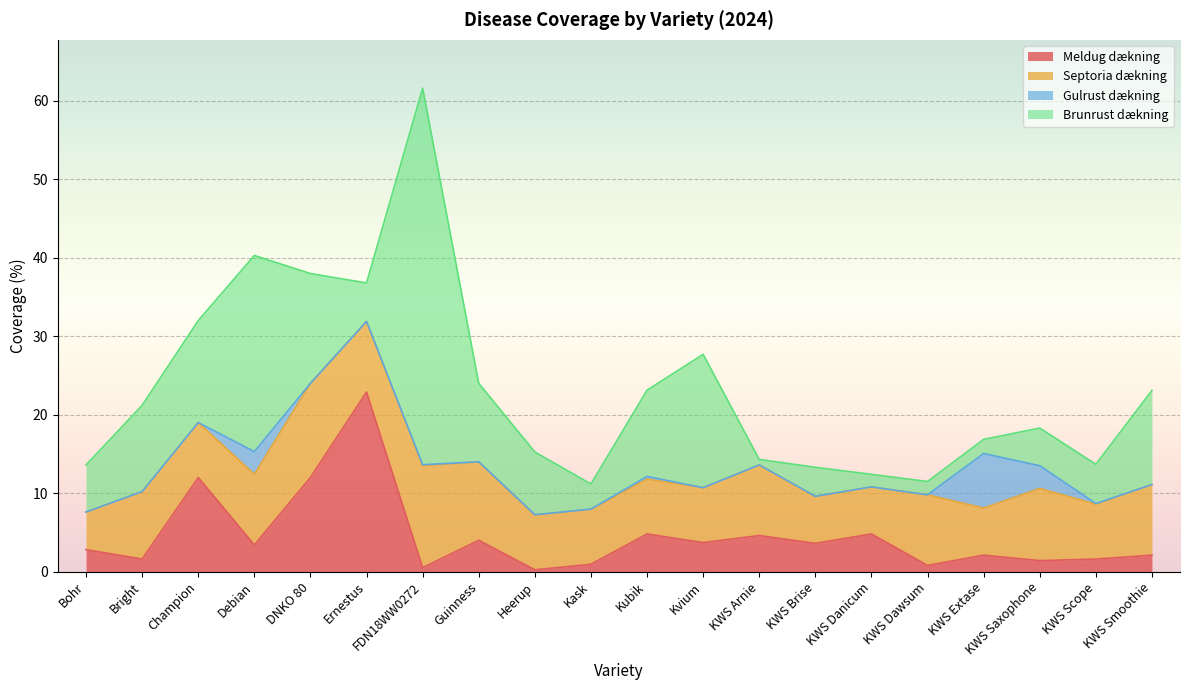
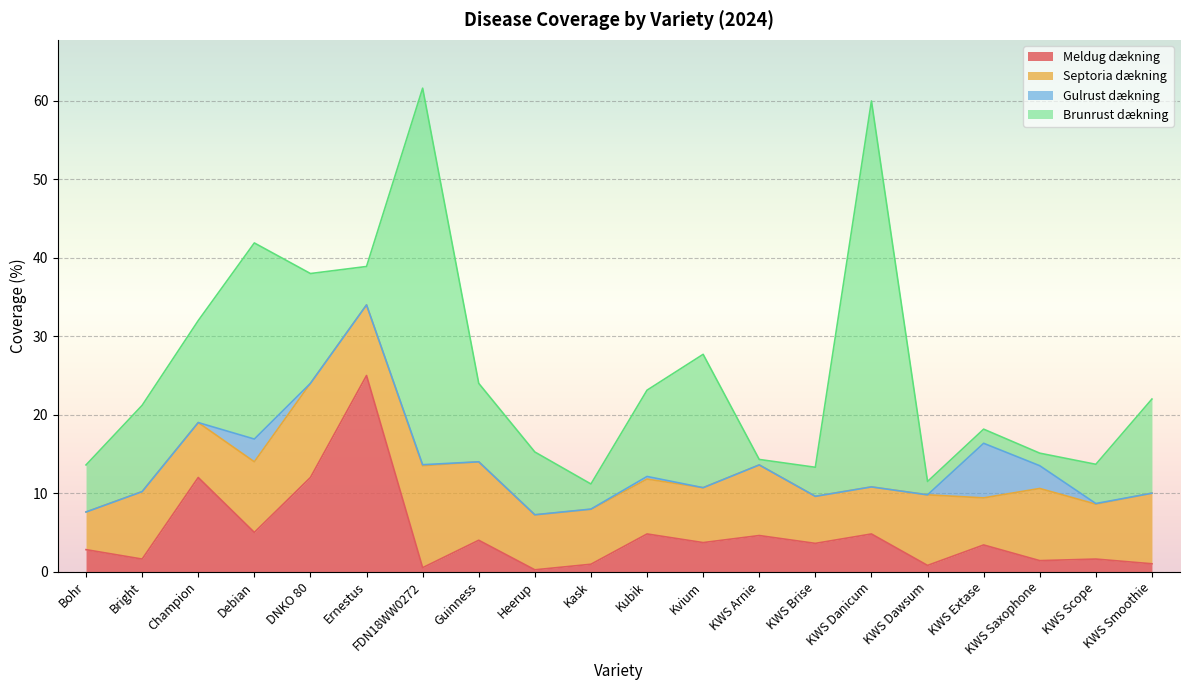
  {
    "Meldug dækning": {
      "Bohr": 3,
      "Bright": 2,
      "Champion": 12,
-     "Debian": 3,
+     "Debian": 5,
      "DNKO 80": 12,
-     "Ernestus": 23,
+     "Ernestus": 25,
      "FDN18WW0272": 1,
      "Guinness": 4,
      "Heerup": 0,
      "Kask": 1,
      "Kubik": 5,
      "Kvium": 4,
      "KWS Arnie": 5,
      "KWS Brise": 4,
      "KWS Danicum": 5,
      "KWS Dawsum": 1,
-     "KWS Extase": 2,
+     "KWS Extase": 3,
      "KWS Saxophone": 1,
      "KWS Scope": 2,
-     "KWS Smoothie": 2
+     "KWS Smoothie": 1
    },
    "Septoria dækning": {
      "Debian": 9,
      "Kubik": 7,
      "KWS Extase": 6,
      "KWS Saxophone": 9
    },
    "Gulrust dækning": {
      "Debian": 3,
      "Kubik": 0,
      "KWS Extase": 7,
      "KWS Saxophone": 3
    },
    "Brunrust dækning": {
      "Bohr": 6,
      "Bright": 11,
      "Champion": 13,
      "Debian": 25,
      "DNKO 80": 14,
      "Ernestus": 5,
      "FDN18WW0272": 48,
      "Guinness": 10,
      "Heerup": 8,
      "Kask": 3,
      "Kubik": 11,
      "Kvium": 17,
      "KWS Arnie": 1,
      "KWS Brise": 4,
-     "KWS Danicum": 2,
+     "KWS Danicum": 49,
      "KWS Dawsum": 2,
      "KWS Extase": 2,
-     "KWS Saxophone": 5,
+     "KWS Saxophone": 2,
      "KWS Scope": 5,
      "KWS Smoothie": 12
    }
  }
